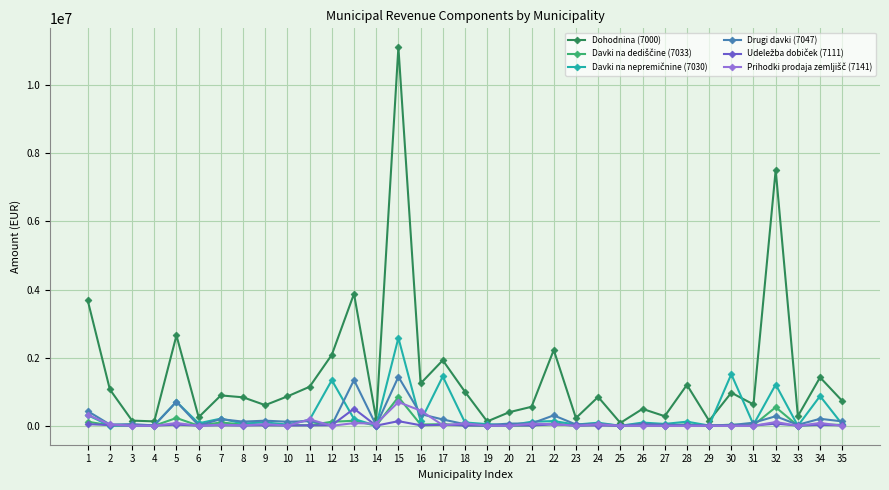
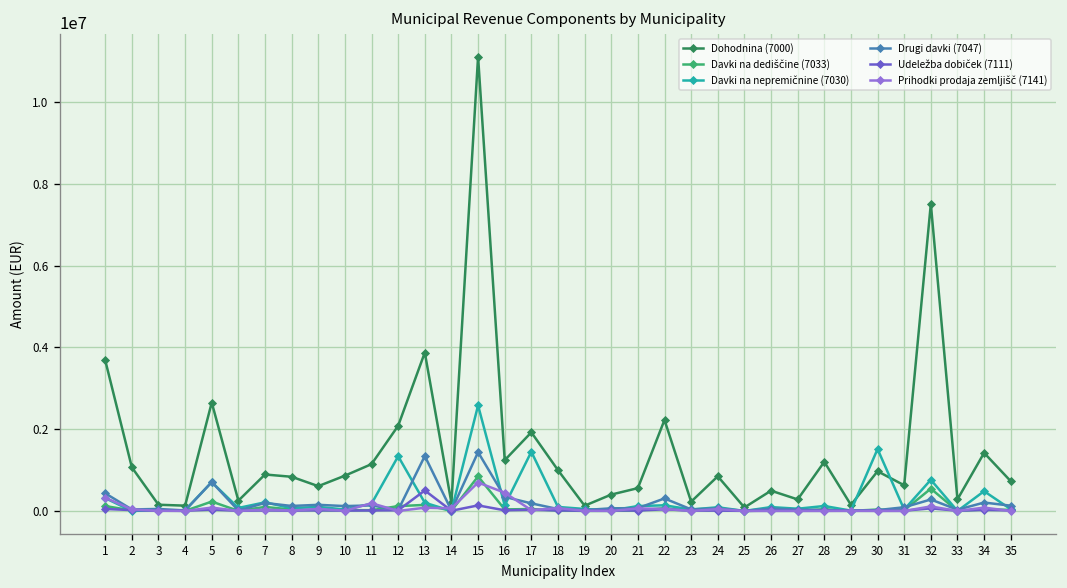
  {
    "Davki na nepremičnine (7030)": {
      "12": 1300000,
      "15": 2600000,
      "16": 100000,
      "17": 1400000,
      "28": 100000,
      "30": 1500000,
-     "32": 1200000,
-     "34": 900000
+     "32": 800000,
+     "34": 500000
    }
  }
